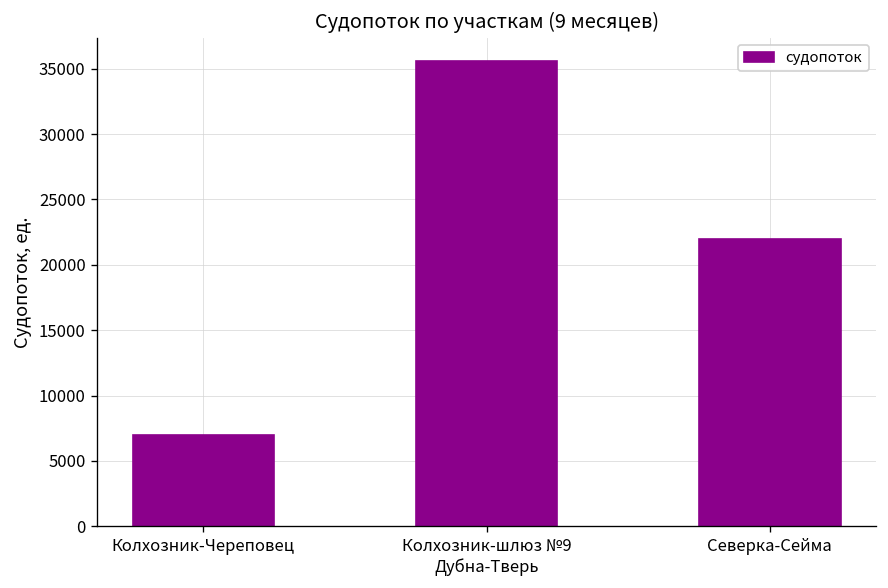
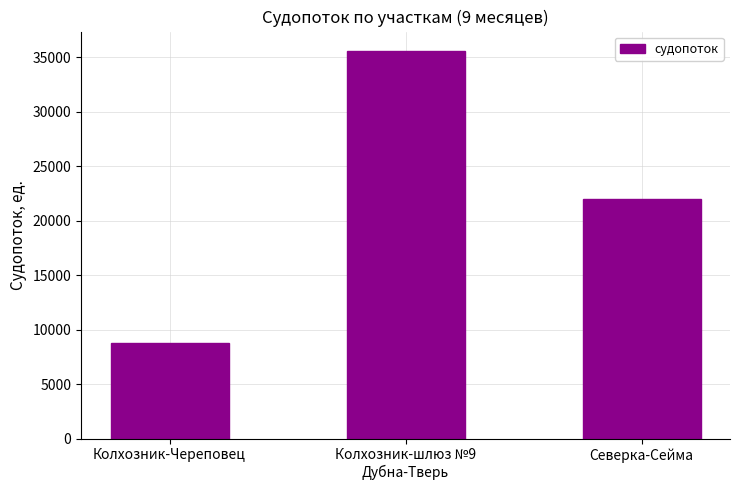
  {
-   "Колхозник-Череповец": 7000,
+   "Колхозник-Череповец": 8800,
    "Колхозник-шлюз №9 Дубна-Тверь": 35600,
    "Северка-Сейма": 22000
  }
